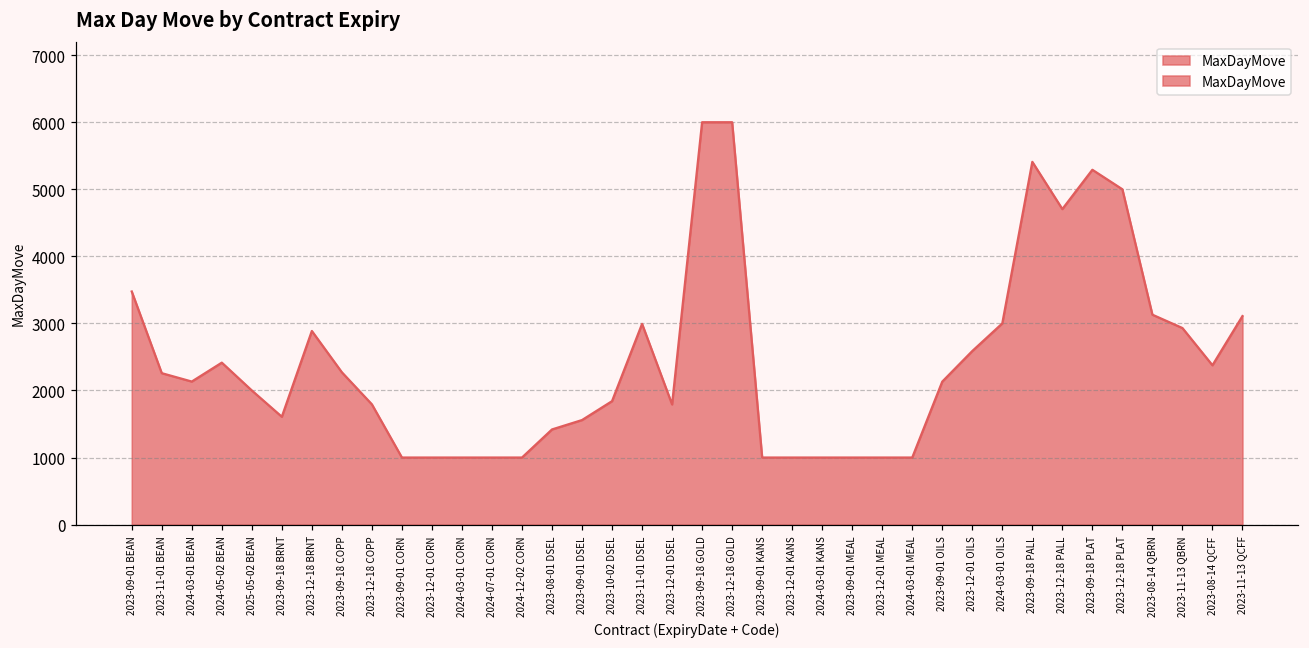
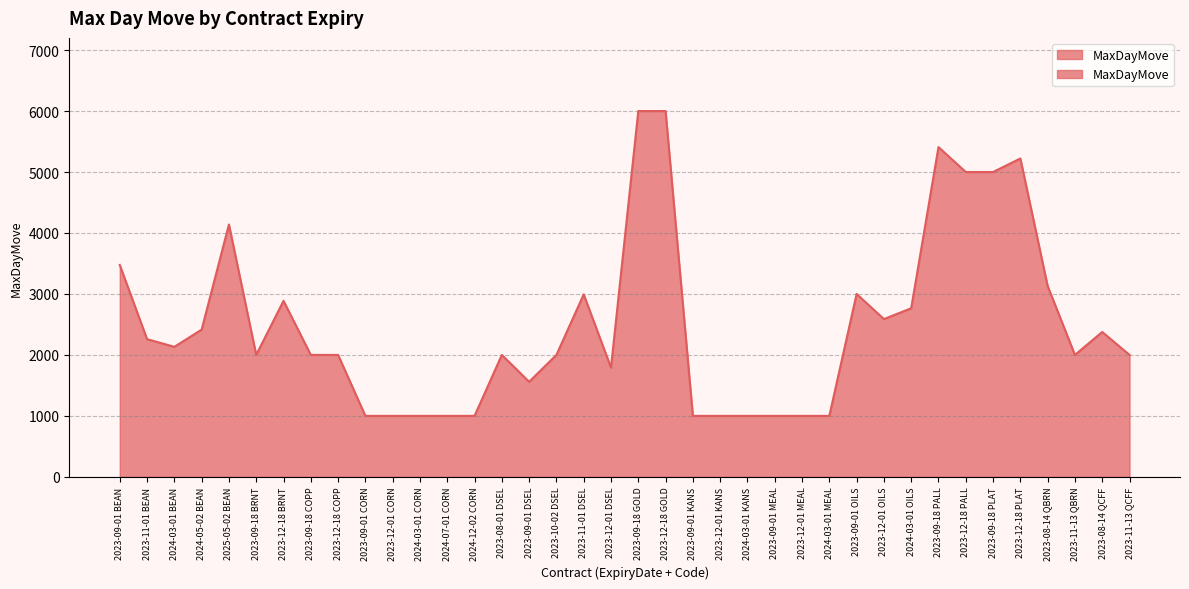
  {
    "2023-09-01 BEAN": 3500,
    "2023-11-01 BEAN": 2300,
    "2024-03-01 BEAN": 2100,
    "2024-05-02 BEAN": 2400,
-   "2025-05-02 BEAN": 2000,
-   "2023-09-18 BRNT": 1600,
+   "2025-05-02 BEAN": 4100,
+   "2023-09-18 BRNT": 2000,
    "2023-12-18 BRNT": 2900,
-   "2023-09-18 COPP": 2300,
-   "2023-12-18 COPP": 1800,
+   "2023-09-18 COPP": 2000,
+   "2023-12-18 COPP": 2000,
    "2023-09-01 CORN": 1000,
    "2023-12-01 CORN": 1000,
    "2024-03-01 CORN": 1000,
    "2024-07-01 CORN": 1000,
    "2024-12-02 CORN": 1000,
-   "2023-08-01 DSEL": 1400,
+   "2023-08-01 DSEL": 2000,
    "2023-09-01 DSEL": 1600,
-   "2023-10-02 DSEL": 1800,
+   "2023-10-02 DSEL": 2000,
    "2023-11-01 DSEL": 3000,
    "2023-12-01 DSEL": 1800,
    "2023-09-18 GOLD": 6000,
    "2023-12-18 GOLD": 6000,
    "2023-09-01 KANS": 1000,
    "2023-12-01 KANS": 1000,
    "2024-03-01 KANS": 1000,
    "2023-09-01 MEAL": 1000,
    "2023-12-01 MEAL": 1000,
    "2024-03-01 MEAL": 1000,
-   "2023-09-01 OILS": 2100,
+   "2023-09-01 OILS": 3000,
    "2023-12-01 OILS": 2600,
-   "2024-03-01 OILS": 3000,
+   "2024-03-01 OILS": 2800,
    "2023-09-18 PALL": 5400,
-   "2023-12-18 PALL": 4700,
-   "2023-09-18 PLAT": 5300,
-   "2023-12-18 PLAT": 5000,
+   "2023-12-18 PALL": 5000,
+   "2023-09-18 PLAT": 5000,
+   "2023-12-18 PLAT": 5200,
    "2023-08-14 QBRN": 3100,
-   "2023-11-13 QBRN": 2900,
+   "2023-11-13 QBRN": 2000,
    "2023-08-14 QCFF": 2400,
-   "2023-11-13 QCFF": 3100
+   "2023-11-13 QCFF": 2000
  }
